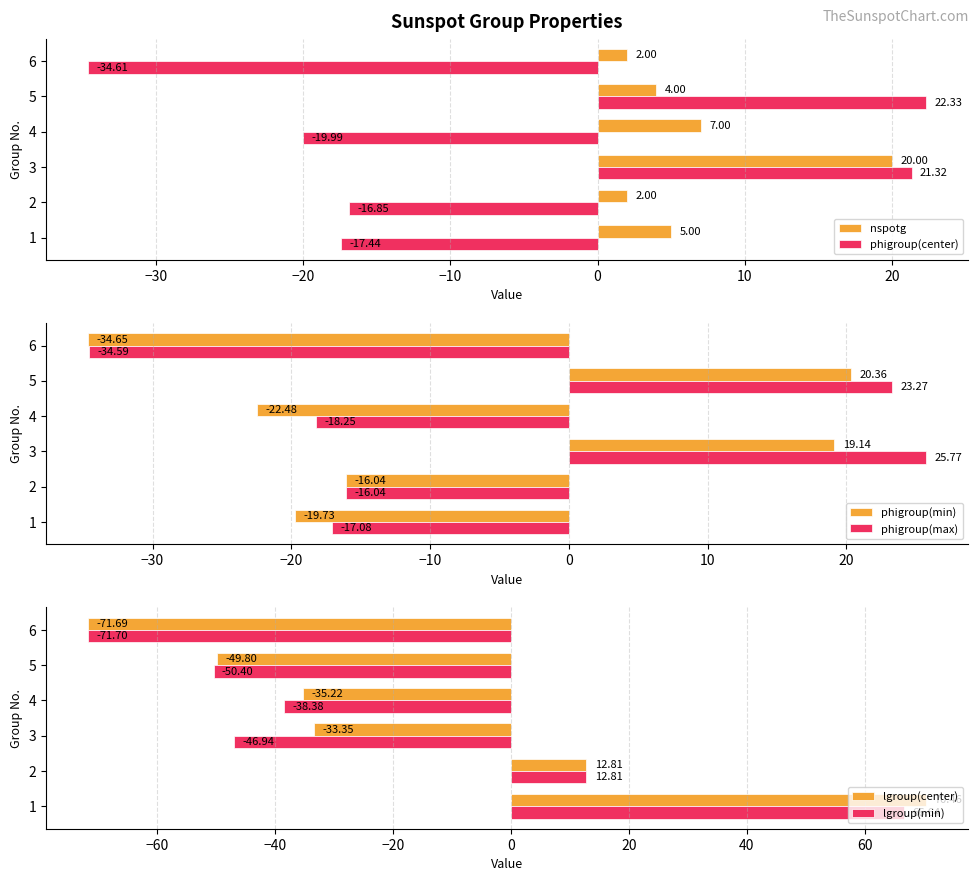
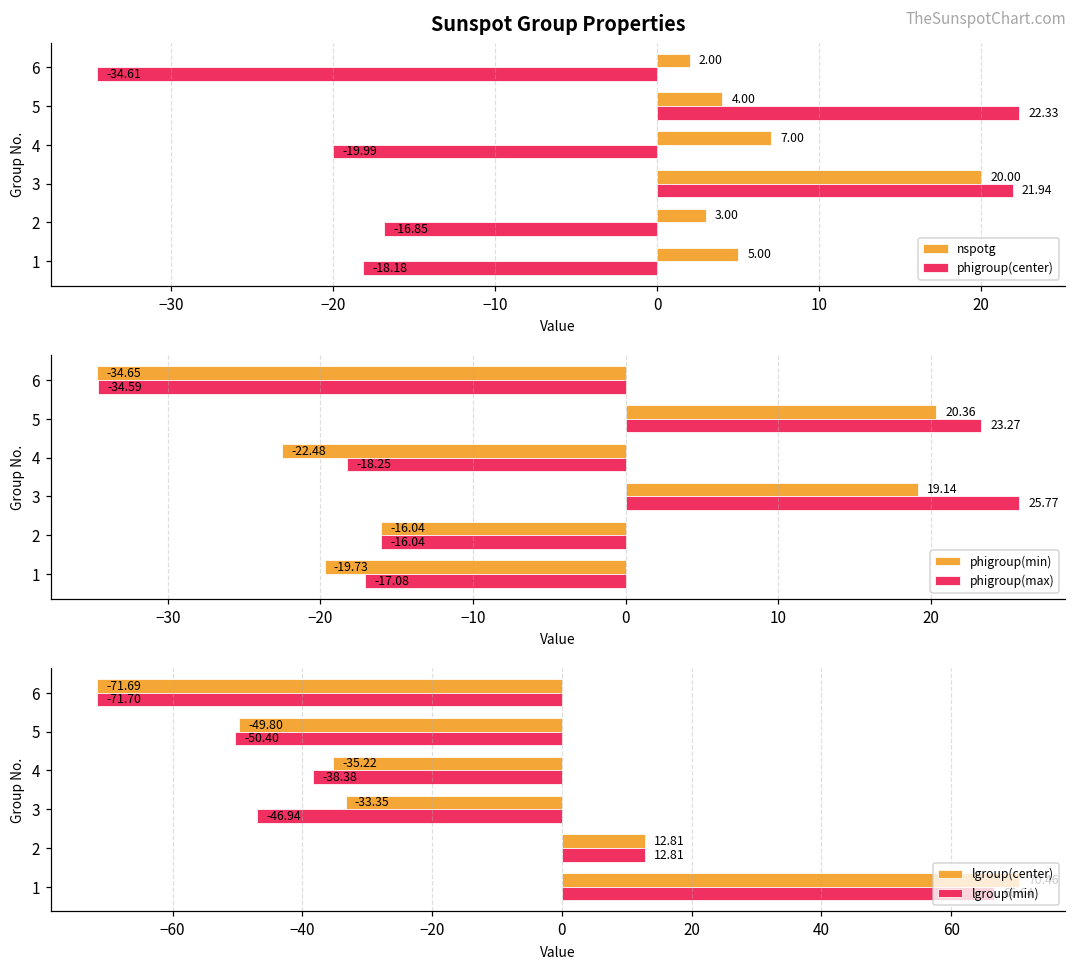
  {
    "Sunspot Group Properties": {
      "nspotg": {
        "6": 2.00,
        "5": 4.00,
        "4": 7.00,
        "3": 20.00,
-       "2": 2.00,
+       "2": 3.00,
        "1": 5.00
      },
      "phigroup(center)": {
        "6": -34.61,
        "5": 22.33,
        "4": -19.99,
-       "3": 21.32,
+       "3": 21.94,
        "2": -16.85,
-       "1": -17.44
+       "1": -18.18
      }
    }
  }
